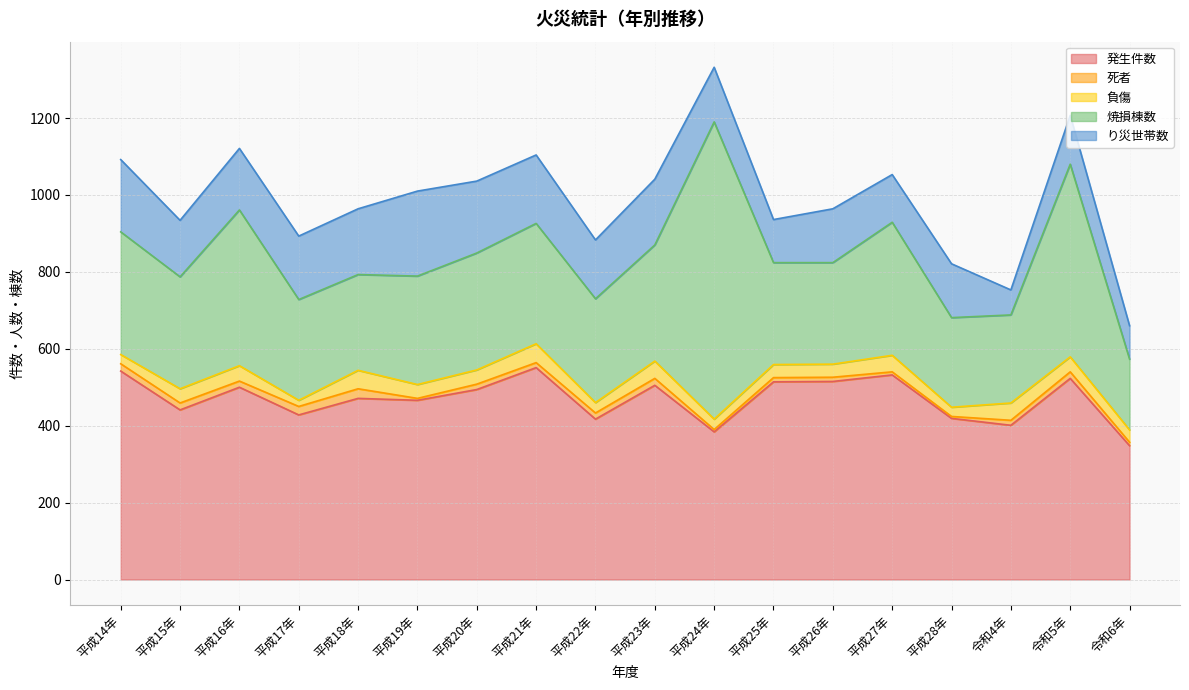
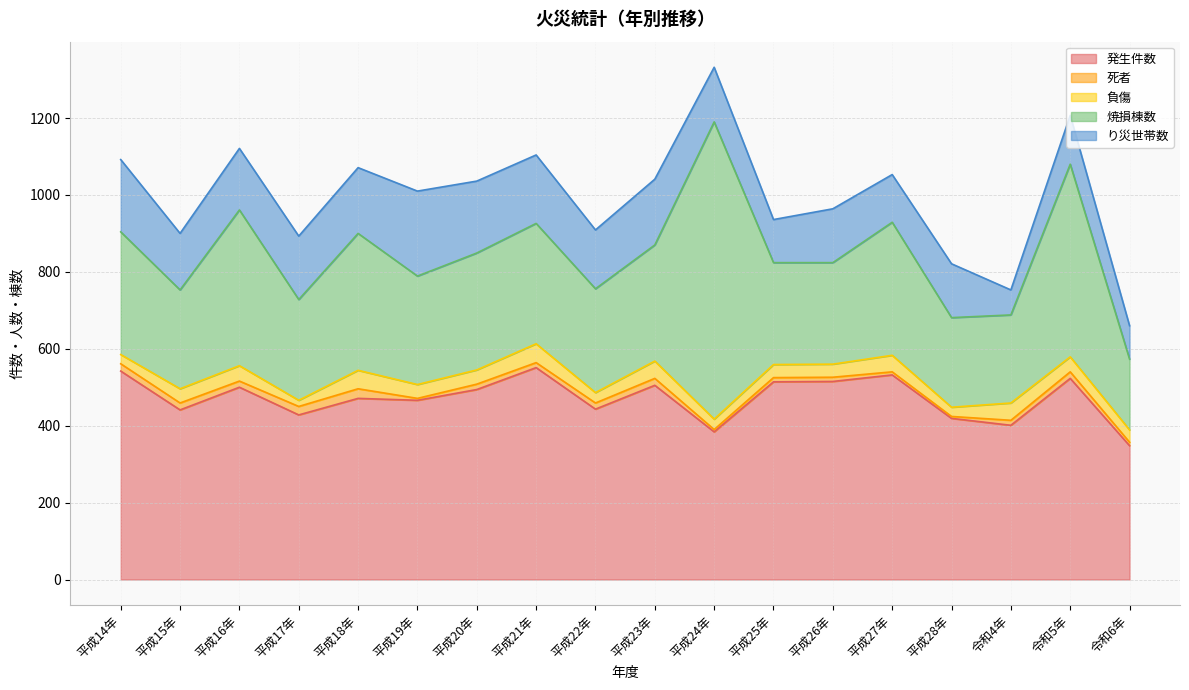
  {
    "発生件数": {
      "平成14年": 540,
      "平成15年": 440,
      "平成16年": 500,
      "平成17年": 430,
      "平成18年": 470,
      "平成20年": 490,
      "平成21年": 550,
-     "平成22年": 420,
+     "平成22年": 440,
      "平成23年": 510,
      "平成25年": 510,
      "平成26年": 520,
      "平成27年": 530,
      "令和4年": 400,
      "令和5年": 520,
      "令和6年": 350
    },
    "焼損棟数": {
      "平成14年": 320,
-     "平成15年": 290,
+     "平成15年": 260,
      "平成16年": 410,
      "平成17年": 260,
-     "平成18年": 250,
+     "平成18年": 360,
      "平成19年": 280,
      "平成20年": 300,
      "平成21年": 310,
      "平成22年": 270,
      "平成23年": 300,
      "平成24年": 770,
      "平成25年": 270,
      "平成26年": 260,
      "平成27年": 350,
      "平成28年": 230,
      "令和4年": 230,
      "令和5年": 500,
      "令和6年": 180
    },
    "り災世帯数": {
      "平成14年": 190,
      "平成15年": 150,
      "平成16年": 160,
      "平成17年": 170,
      "平成18年": 170,
      "平成19年": 220,
      "平成20年": 190,
      "平成21年": 180,
      "平成22年": 150,
      "平成23年": 170,
      "平成24年": 140,
      "平成25年": 110,
      "平成26年": 140,
      "平成27年": 120,
      "平成28年": 140,
      "令和4年": 70,
      "令和6年": 90
    }
  }
